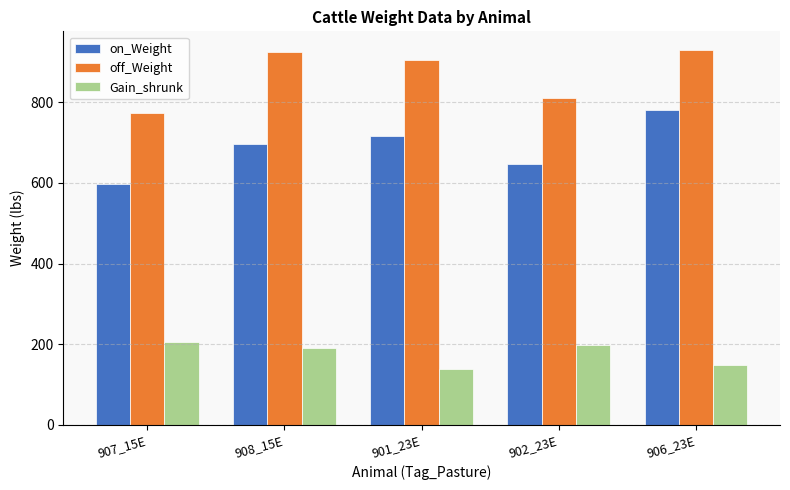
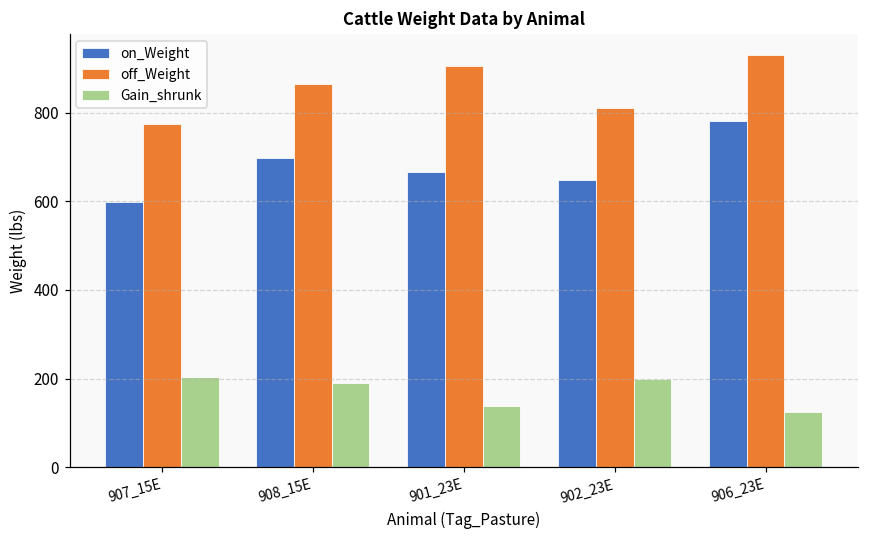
  {
    "on_Weight": {
      "907_15E": 600,
      "908_15E": 700,
-     "901_23E": 720,
+     "901_23E": 670,
      "902_23E": 650,
      "906_23E": 780
    },
    "off_Weight": {
      "907_15E": 770,
-     "908_15E": 920,
+     "908_15E": 860,
      "901_23E": 900,
      "902_23E": 810,
      "906_23E": 930
    },
    "Gain_shrunk": {
      "907_15E": 200,
      "908_15E": 190,
      "901_23E": 140,
      "902_23E": 200,
-     "906_23E": 150
+     "906_23E": 120
    }
  }
